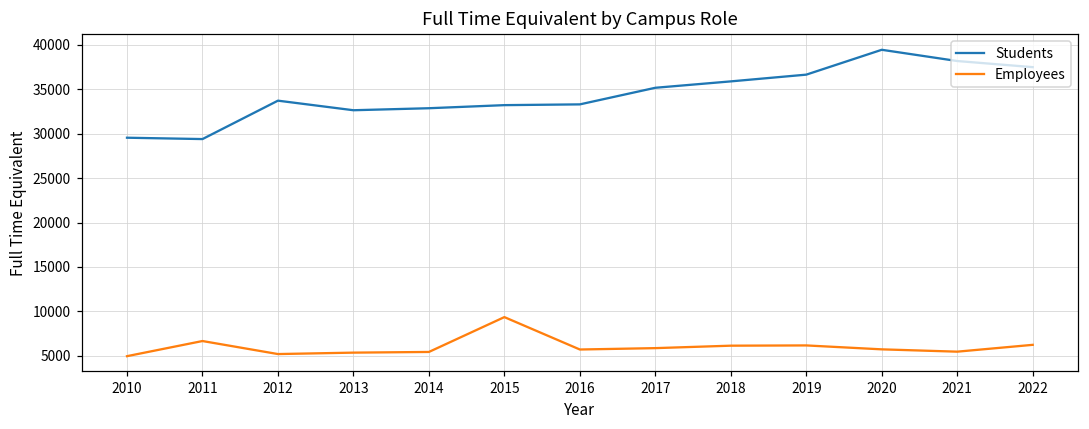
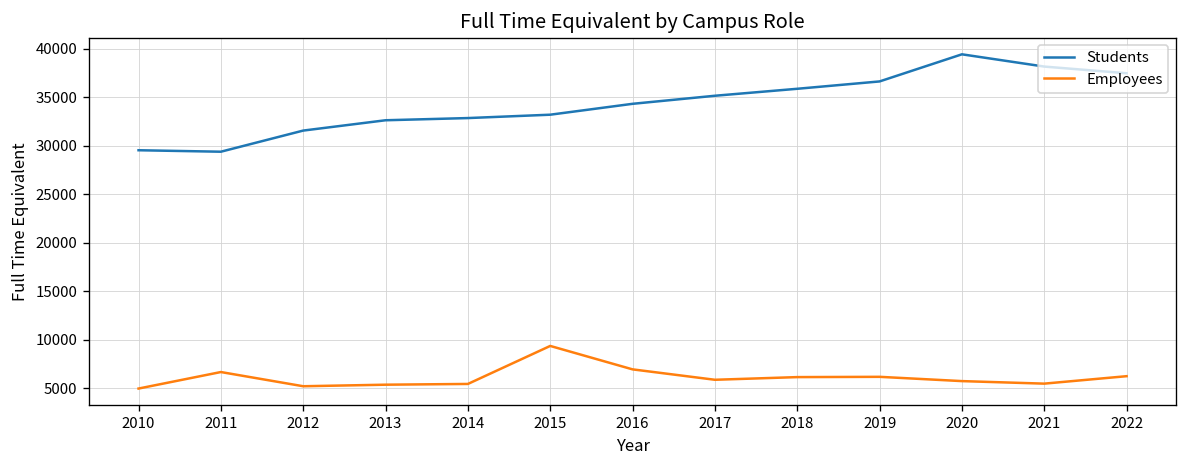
  {
    "Students": {
      "2010": 30000,
      "2011": 29000,
-     "2012": 34000,
+     "2012": 32000,
      "2013": 33000,
      "2014": 33000,
      "2015": 33000,
-     "2016": 33000,
+     "2016": 34000,
      "2017": 35000,
      "2018": 36000,
      "2019": 37000,
      "2020": 39000
    },
    "Employees": {
      "2010": 5000,
      "2011": 7000,
      "2012": 5000,
      "2013": 5000,
      "2014": 5000,
      "2015": 9000,
-     "2016": 6000,
+     "2016": 7000,
      "2017": 6000,
      "2018": 6000,
      "2019": 6000,
      "2020": 6000,
      "2021": 5000,
      "2022": 6000
    }
  }
